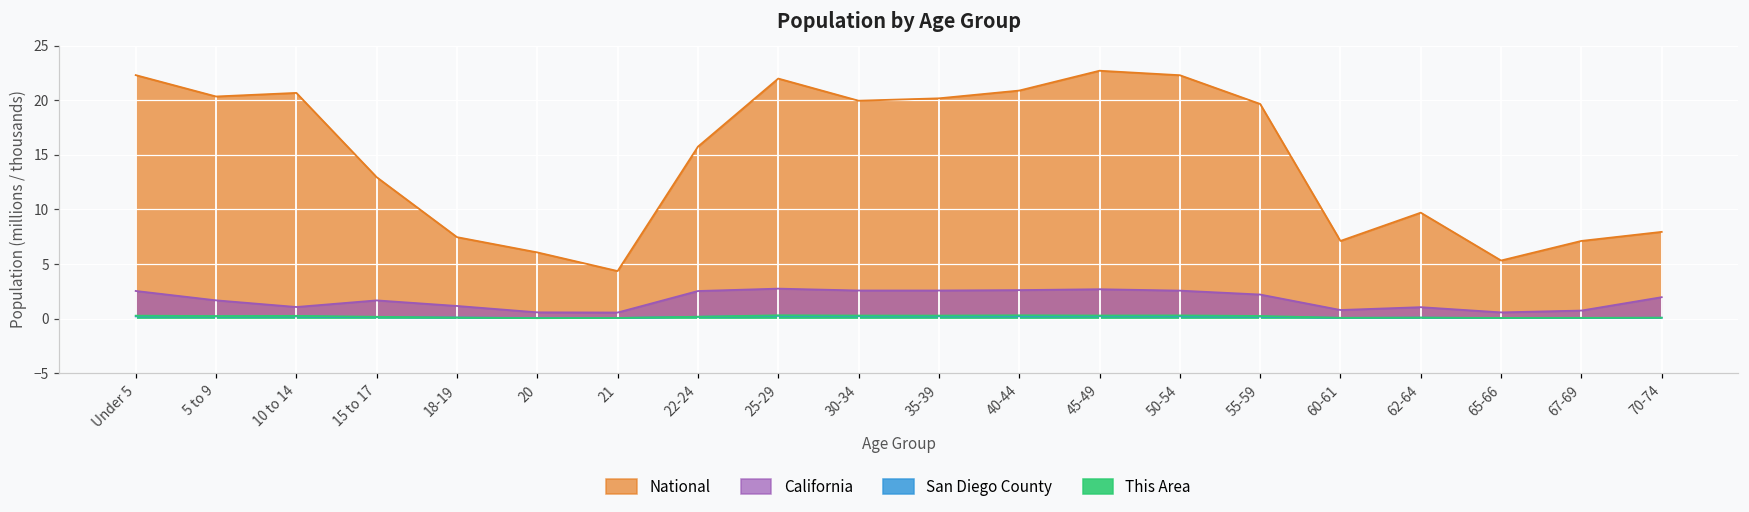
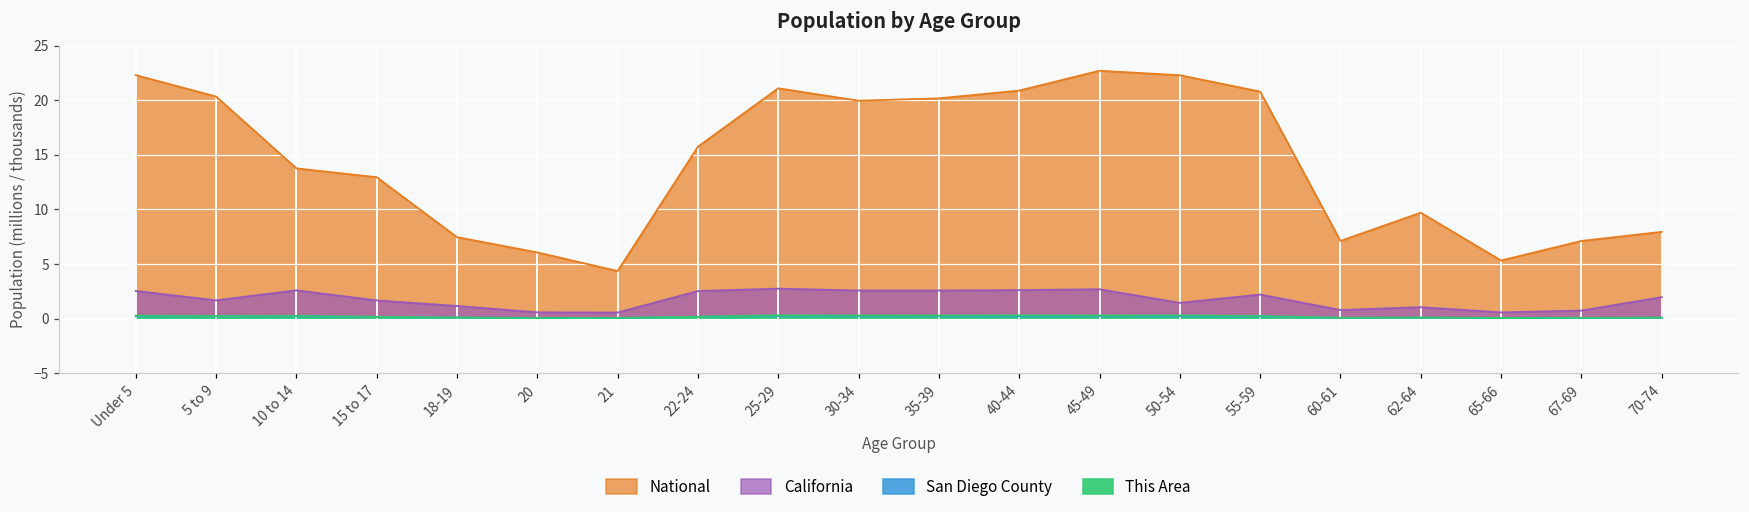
  {
    "National": {
      "Under 5": 22,
      "5 to 9": 20,
-     "10 to 14": 21,
+     "10 to 14": 14,
      "15 to 17": 13,
      "18-19": 7,
      "20": 6,
      "21": 4,
      "22-24": 16,
-     "25-29": 22,
+     "25-29": 21,
      "30-34": 20,
      "35-39": 20,
      "40-44": 21,
      "45-49": 23,
      "50-54": 22,
-     "55-59": 20,
+     "55-59": 21,
      "60-61": 7,
      "62-64": 10,
      "65-66": 5,
      "67-69": 7,
      "70-74": 8
    },
    "California": {
      "Under 5": 3,
      "5 to 9": 2,
-     "10 to 14": 1,
+     "10 to 14": 3,
      "15 to 17": 2,
      "18-19": 1,
      "20": 1,
      "21": 1,
      "22-24": 3,
      "25-29": 3,
      "30-34": 3,
      "35-39": 3,
      "40-44": 3,
      "45-49": 3,
-     "50-54": 3,
+     "50-54": 1,
      "55-59": 2,
      "60-61": 1,
      "62-64": 1,
      "65-66": 1,
      "67-69": 1,
      "70-74": 2
    }
  }
